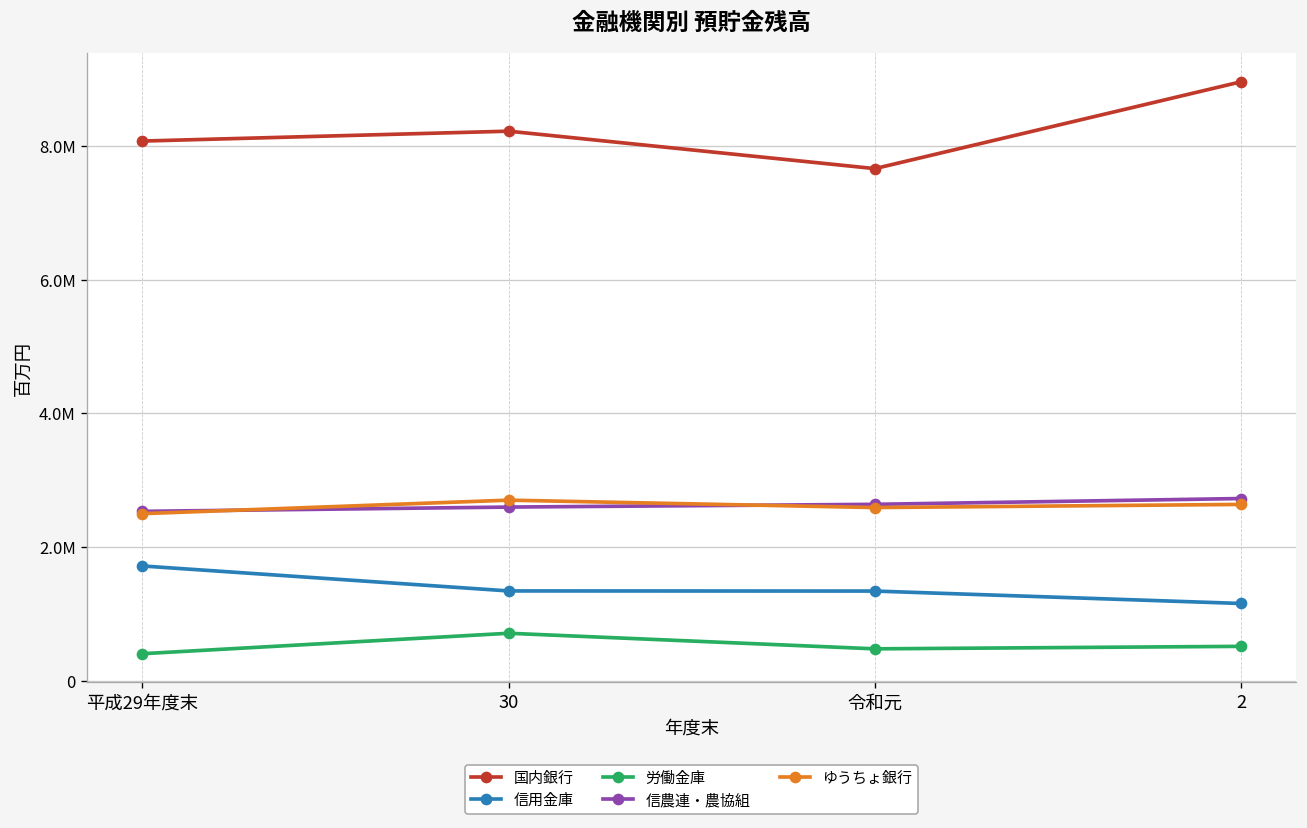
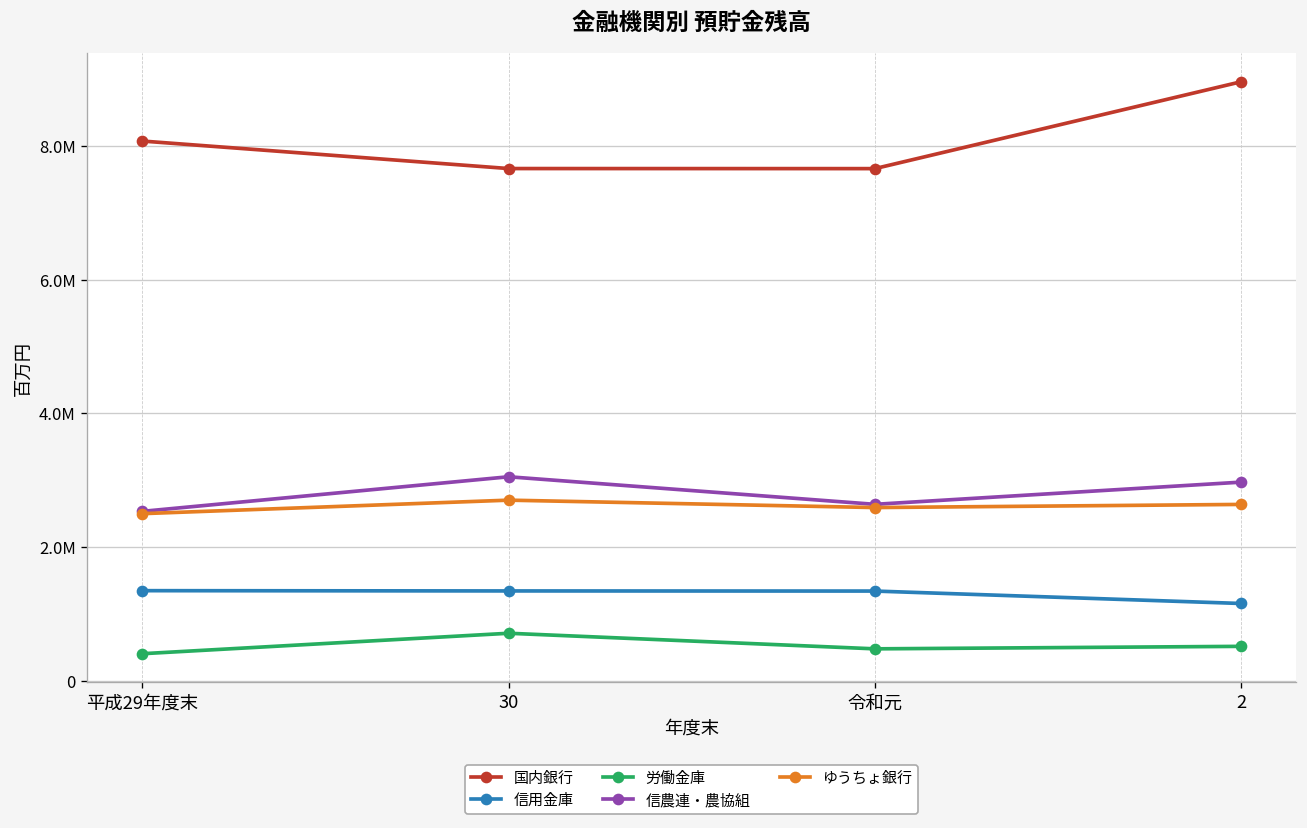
  {
    "国内銀行": {
      "平成29年度末": 8100000,
-     "30": 8200000,
+     "30": 7700000,
      "令和元": 7700000,
      "2": 9000000
    },
    "信用金庫": {
-     "平成29年度末": 1700000,
+     "平成29年度末": 1300000,
      "30": 1300000,
      "令和元": 1300000,
      "2": 1200000
    },
    "労働金庫": {
      "平成29年度末": 400000,
      "30": 700000,
      "令和元": 500000,
      "2": 500000
    },
    "信農連・農協組": {
-     "30": 2600000,
+     "30": 3000000,
      "令和元": 2600000,
-     "2": 2700000
+     "2": 3000000
    },
    "ゆうちょ銀行": {
      "30": 2700000,
      "令和元": 2600000,
      "2": 2600000
    }
  }
